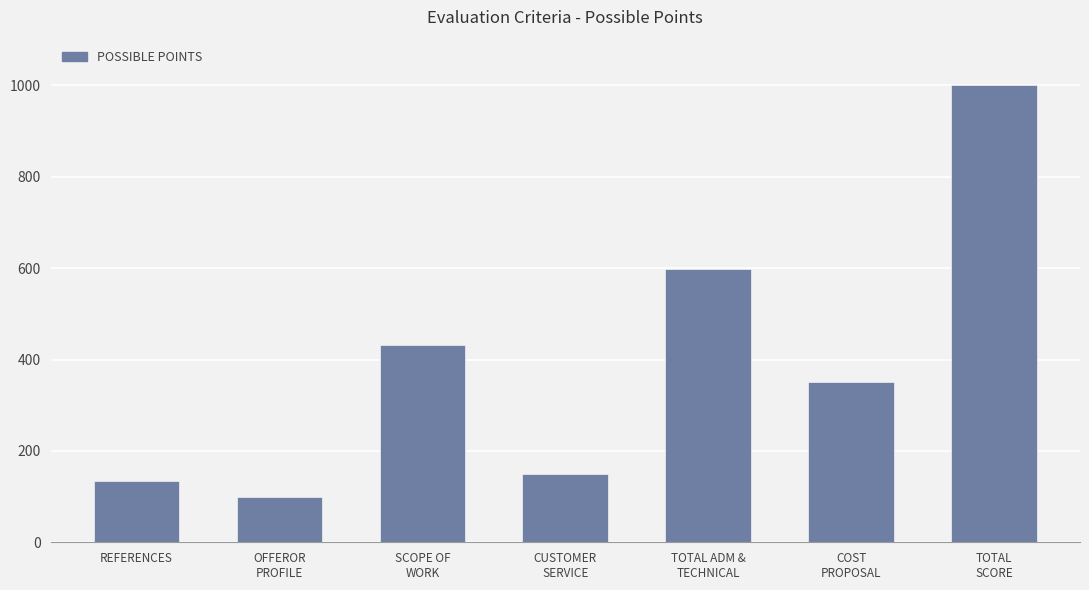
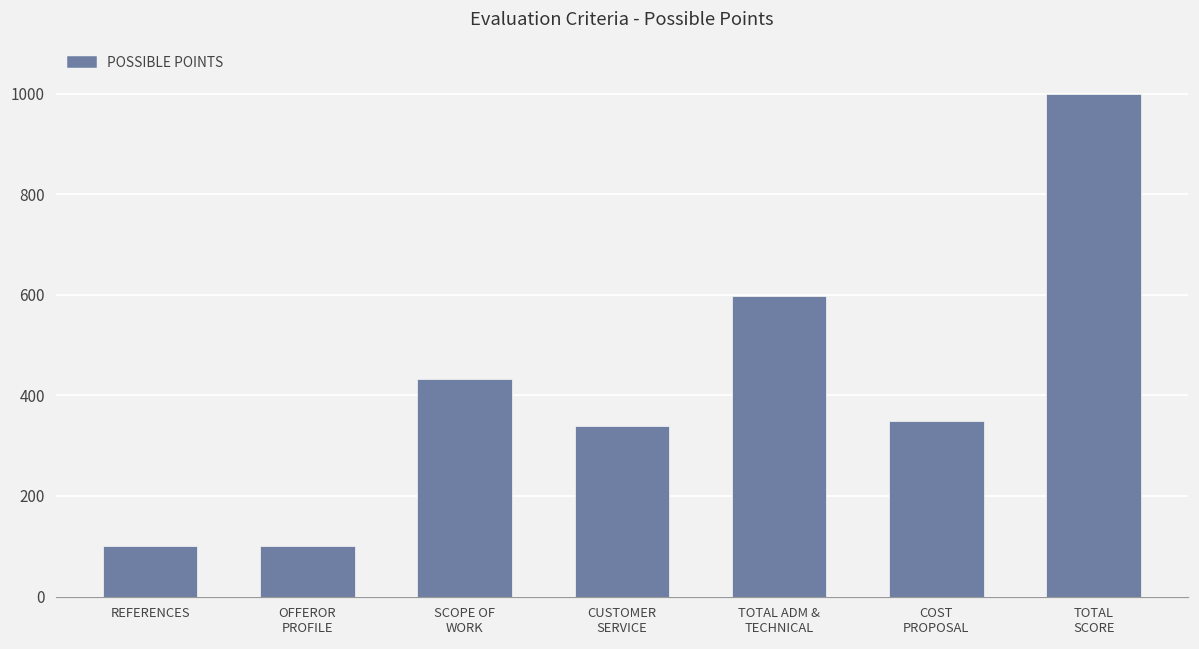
  {
-   "REFERENCES": 140,
+   "REFERENCES": 100,
    "OFFEROR PROFILE": 100,
    "SCOPE OF WORK": 430,
-   "CUSTOMER SERVICE": 150,
+   "CUSTOMER SERVICE": 340,
    "TOTAL ADM & TECHNICAL": 600,
    "COST PROPOSAL": 350,
    "TOTAL SCORE": 1000
  }
